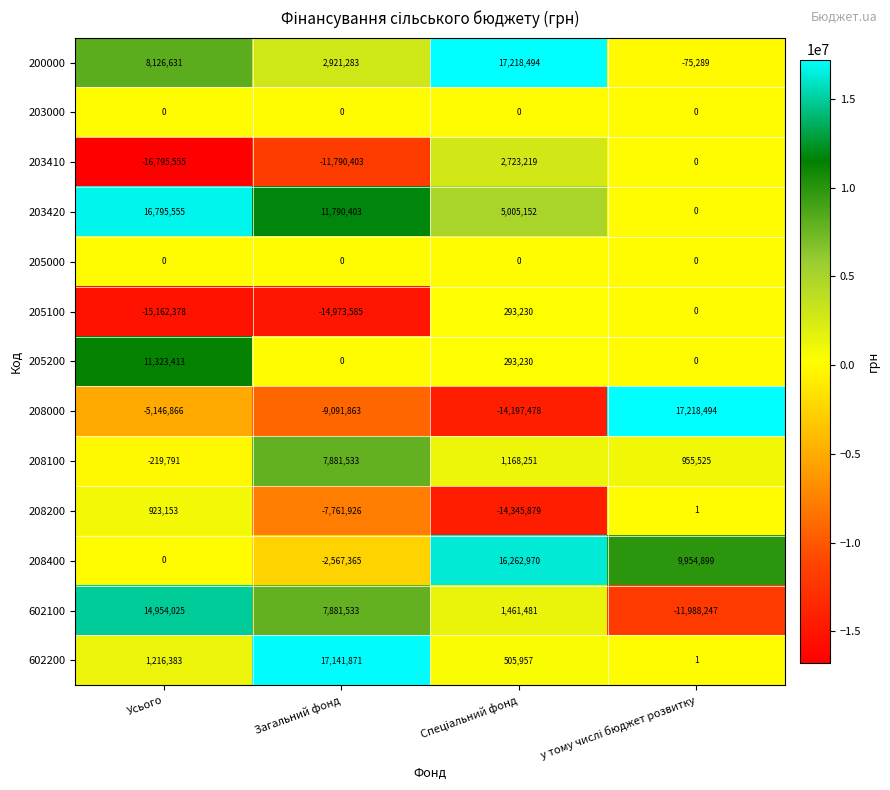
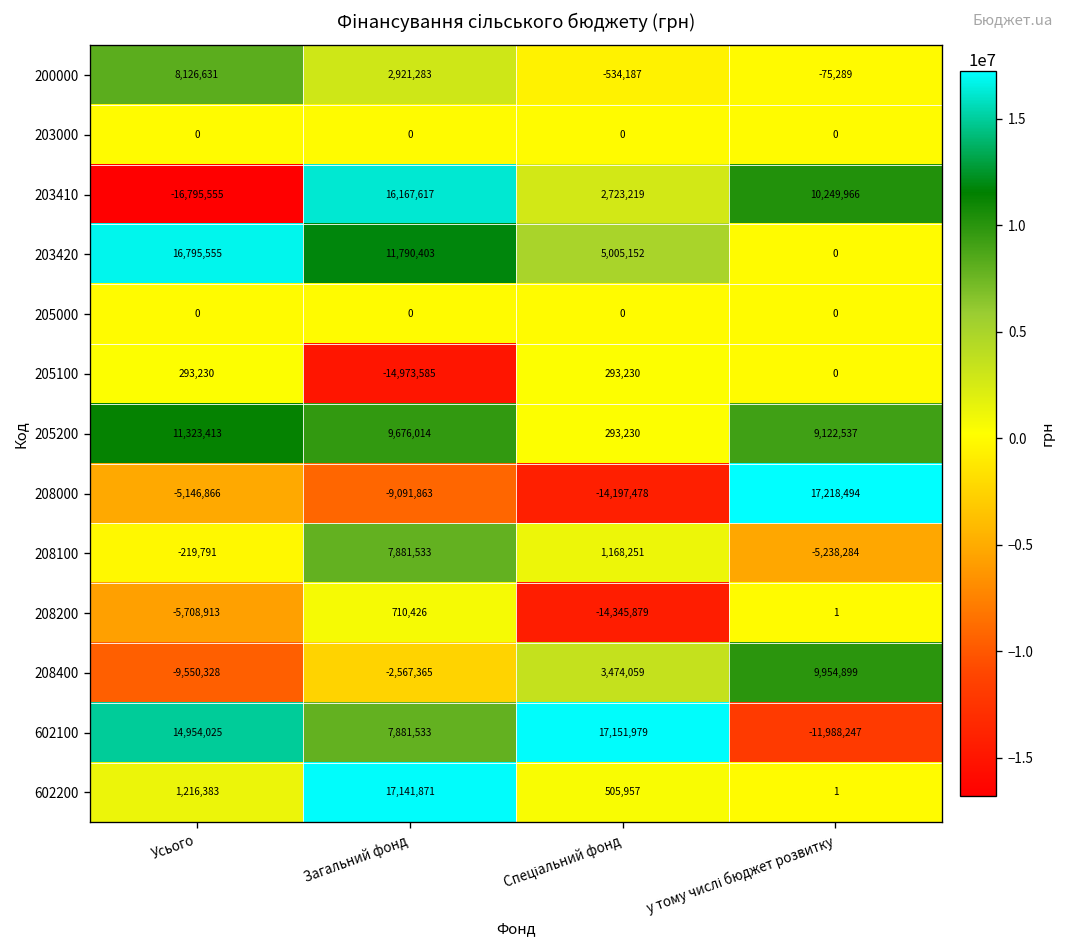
  {
    "200000": {
      "Усього": "8,126,631",
      "Загальний фонд": "2,921,283",
-     "Спеціальний фонд": "17,218,494",
+     "Спеціальний фонд": "-534,187",
      "у тому числі бюджет розвитку": "-75,289"
    },
    "203000": {
      "Усього": "0",
      "Загальний фонд": "0",
      "Спеціальний фонд": "0",
      "у тому числі бюджет розвитку": "0"
    },
    "203410": {
      "Усього": "-16,795,555",
-     "Загальний фонд": "-11,790,403",
+     "Загальний фонд": "16,167,617",
      "Спеціальний фонд": "2,723,219",
-     "у тому числі бюджет розвитку": "0"
+     "у тому числі бюджет розвитку": "10,249,966"
    },
    "203420": {
      "Усього": "16,795,555",
      "Загальний фонд": "11,790,403",
      "Спеціальний фонд": "5,005,152",
      "у тому числі бюджет розвитку": "0"
    },
    "205000": {
      "Усього": "0",
      "Загальний фонд": "0",
      "Спеціальний фонд": "0",
      "у тому числі бюджет розвитку": "0"
    },
    "205100": {
-     "Усього": "-15,162,378",
+     "Усього": "293,230",
      "Загальний фонд": "-14,973,585",
      "Спеціальний фонд": "293,230",
      "у тому числі бюджет розвитку": "0"
    },
    "205200": {
      "Усього": "11,323,413",
-     "Загальний фонд": "0",
+     "Загальний фонд": "9,676,014",
      "Спеціальний фонд": "293,230",
-     "у тому числі бюджет розвитку": "0"
+     "у тому числі бюджет розвитку": "9,122,537"
    },
    "208000": {
      "Усього": "-5,146,866",
      "Загальний фонд": "-9,091,863",
      "Спеціальний фонд": "-14,197,478",
      "у тому числі бюджет розвитку": "17,218,494"
    },
    "208100": {
      "Усього": "-219,791",
      "Загальний фонд": "7,881,533",
      "Спеціальний фонд": "1,168,251",
-     "у тому числі бюджет розвитку": "955,525"
+     "у тому числі бюджет розвитку": "-5,238,284"
    },
    "208200": {
-     "Усього": "923,153",
-     "Загальний фонд": "-7,761,926",
+     "Усього": "-5,708,913",
+     "Загальний фонд": "710,426",
      "Спеціальний фонд": "-14,345,879",
      "у тому числі бюджет розвитку": "1"
    },
    "208400": {
-     "Усього": "0",
+     "Усього": "-9,550,328",
      "Загальний фонд": "-2,567,365",
-     "Спеціальний фонд": "16,262,970",
+     "Спеціальний фонд": "3,474,059",
      "у тому числі бюджет розвитку": "9,954,899"
    },
    "602100": {
      "Усього": "14,954,025",
      "Загальний фонд": "7,881,533",
-     "Спеціальний фонд": "1,461,481",
+     "Спеціальний фонд": "17,151,979",
      "у тому числі бюджет розвитку": "-11,988,247"
    },
    "602200": {
      "Усього": "1,216,383",
      "Загальний фонд": "17,141,871",
      "Спеціальний фонд": "505,957",
      "у тому числі бюджет розвитку": "1"
    }
  }
